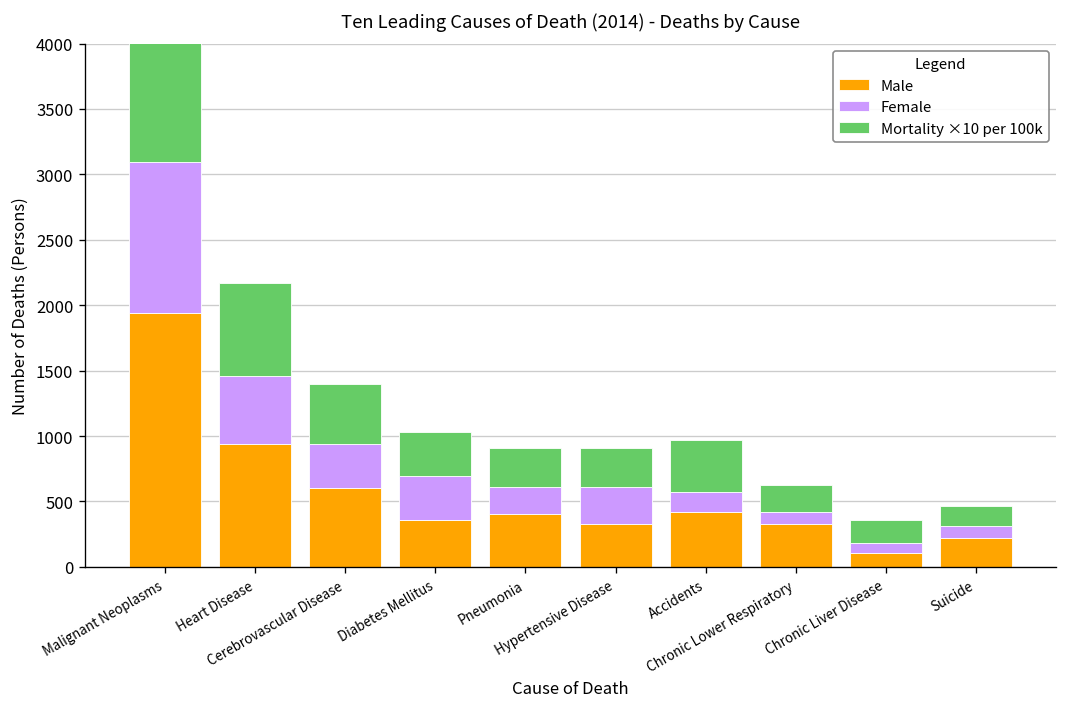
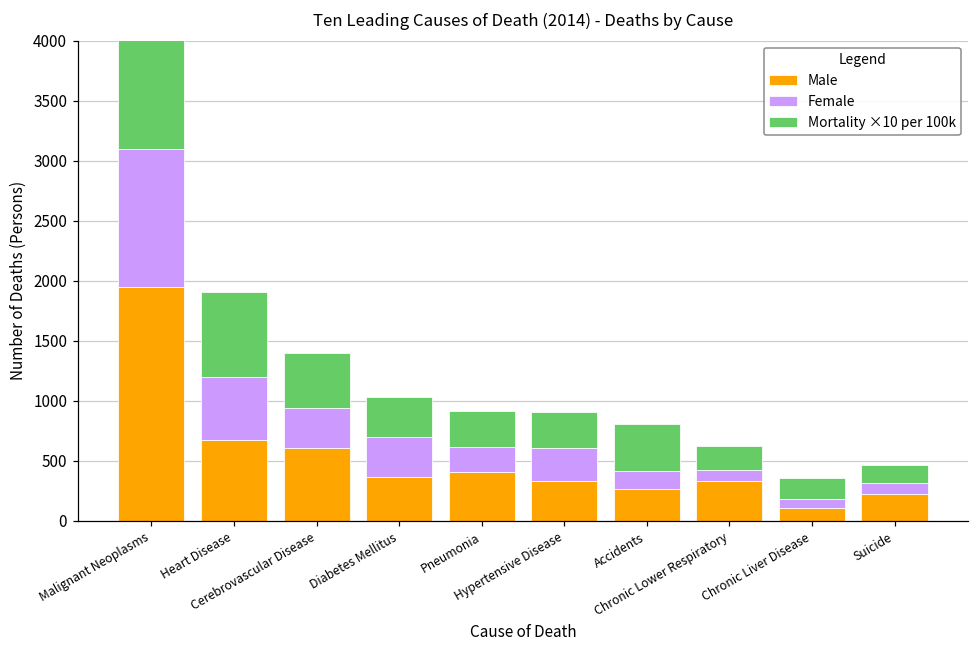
  {
    "Male": {
      "Malignant Neoplasms": 1940,
-     "Heart Disease": 940,
+     "Heart Disease": 670,
      "Cerebrovascular Disease": 600,
      "Diabetes Mellitus": 360,
      "Pneumonia": 400,
      "Hypertensive Disease": 330,
-     "Accidents": 420,
+     "Accidents": 260,
      "Chronic Lower Respiratory": 330,
      "Chronic Liver Disease": 100,
      "Suicide": 220
    },
    "Female": {
      "Malignant Neoplasms": 1150,
      "Heart Disease": 520,
      "Cerebrovascular Disease": 340,
      "Diabetes Mellitus": 330,
      "Pneumonia": 210,
      "Hypertensive Disease": 280,
      "Accidents": 150,
      "Chronic Lower Respiratory": 90,
      "Chronic Liver Disease": 80,
      "Suicide": 90
    },
    "Mortality ×10 per 100k": {
      "Heart Disease": 710,
      "Cerebrovascular Disease": 460,
      "Diabetes Mellitus": 340,
      "Pneumonia": 300,
      "Hypertensive Disease": 300,
      "Accidents": 400,
      "Chronic Lower Respiratory": 200,
      "Chronic Liver Disease": 180,
      "Suicide": 150
    }
  }
